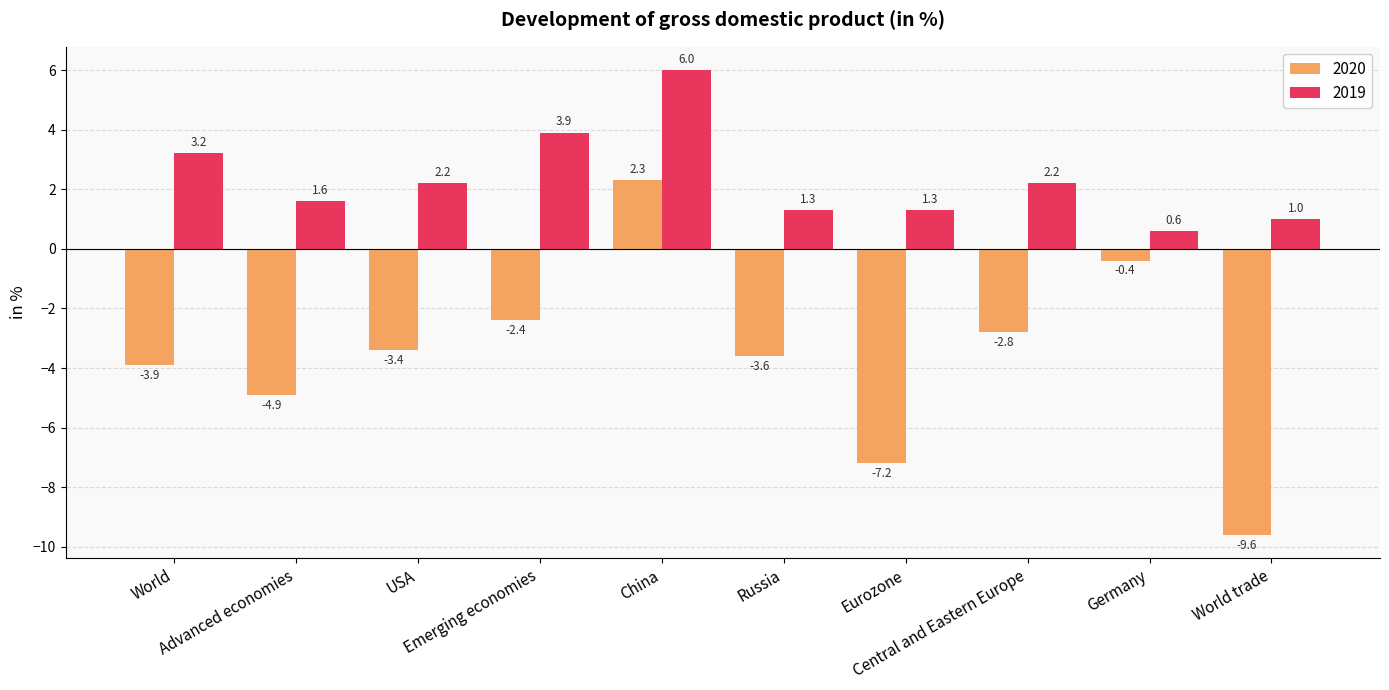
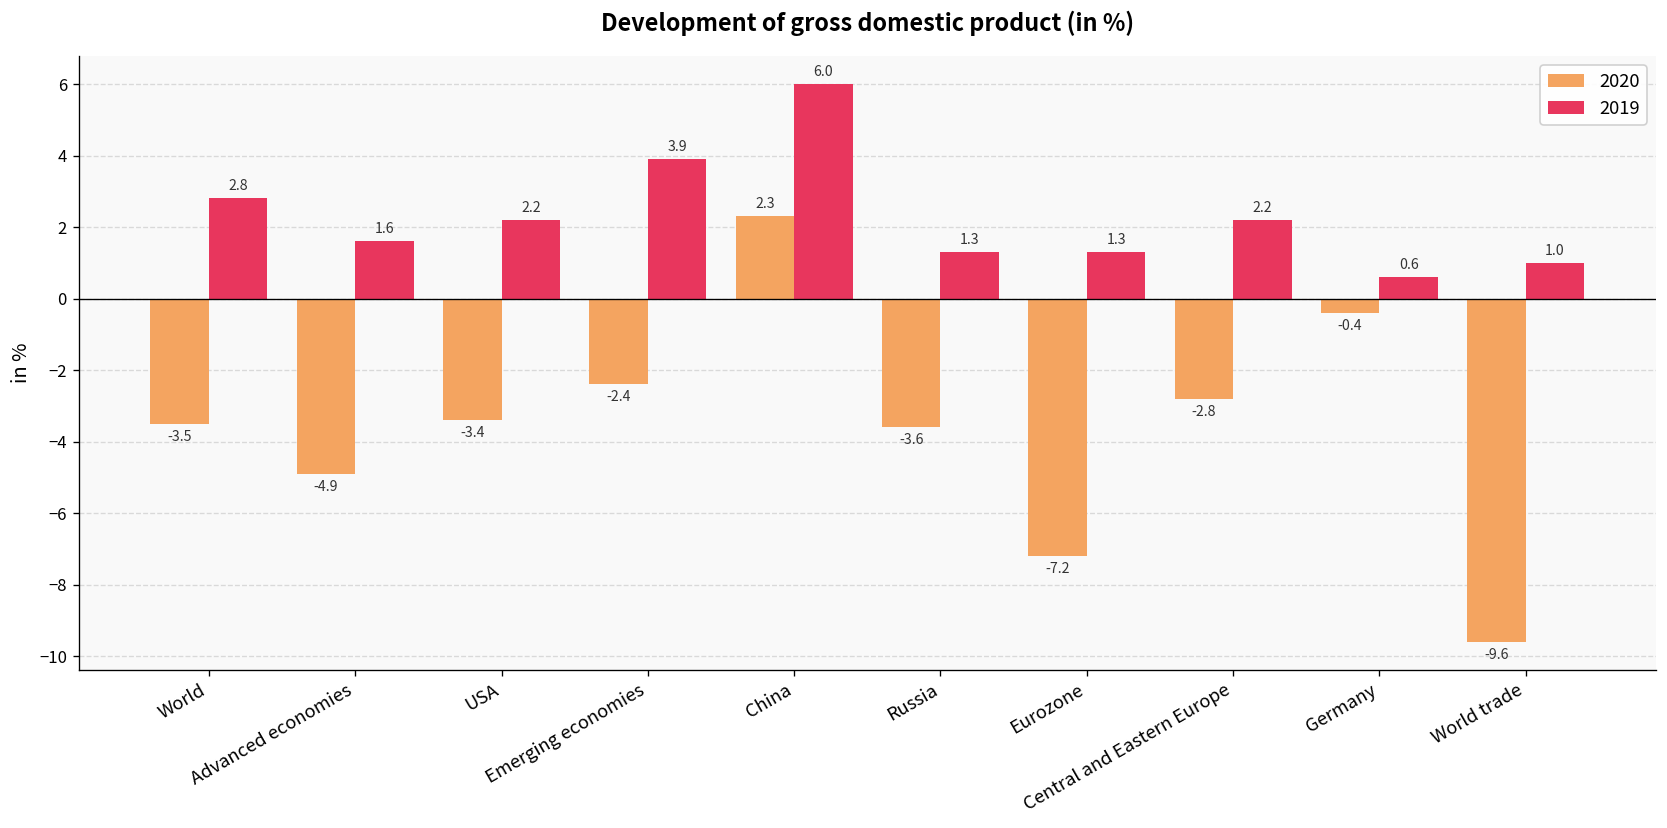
  {
    "2020": {
-     "World": -3.9,
+     "World": -3.5,
      "Advanced economies": -4.9,
      "USA": -3.4,
      "Emerging economies": -2.4,
      "China": 2.3,
      "Russia": -3.6,
      "Eurozone": -7.2,
      "Central and Eastern Europe": -2.8,
      "Germany": -0.4,
      "World trade": -9.6
    },
    "2019": {
-     "World": 3.2,
+     "World": 2.8,
      "Advanced economies": 1.6,
      "USA": 2.2,
      "Emerging economies": 3.9,
      "China": 6.0,
      "Russia": 1.3,
      "Eurozone": 1.3,
      "Central and Eastern Europe": 2.2,
      "Germany": 0.6,
      "World trade": 1.0
    }
  }
